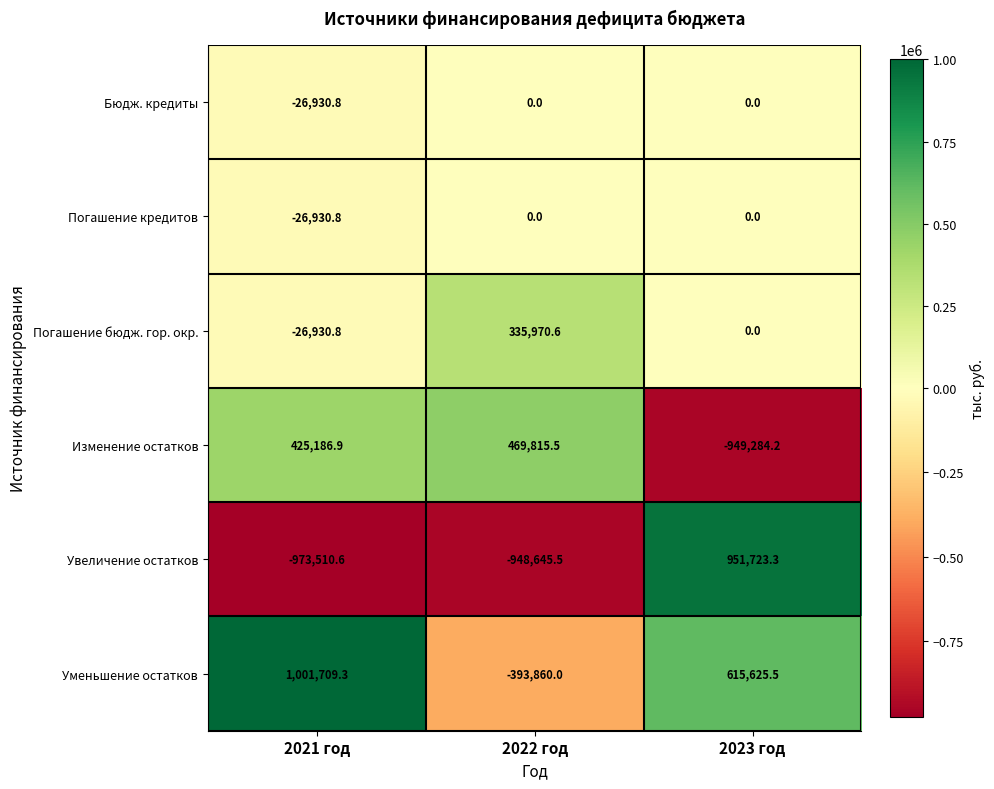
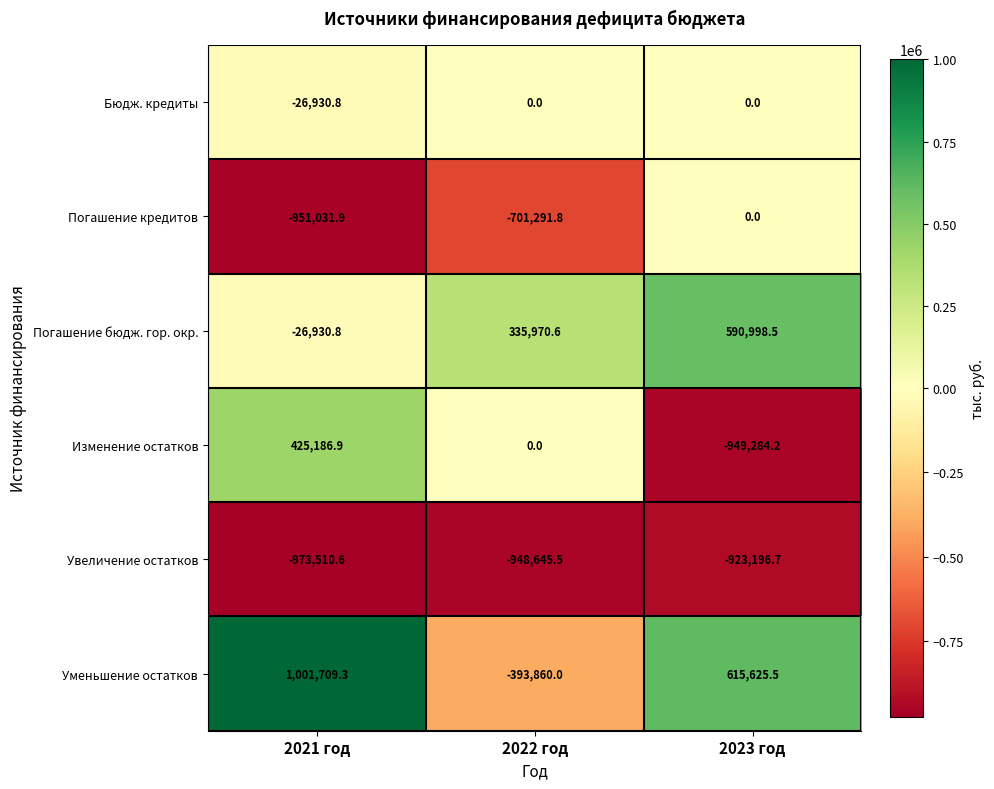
  {
    "Бюдж. кредиты": {
      "2021 год": "-26,930.8",
      "2022 год": "0.0",
      "2023 год": "0.0"
    },
    "Погашение кредитов": {
-     "2021 год": "-26,930.8",
-     "2022 год": "0.0",
+     "2021 год": "-951,031.9",
+     "2022 год": "-701,291.8",
      "2023 год": "0.0"
    },
    "Погашение бюдж. гор. окр.": {
      "2021 год": "-26,930.8",
      "2022 год": "335,970.6",
-     "2023 год": "0.0"
+     "2023 год": "590,998.5"
    },
    "Изменение остатков": {
      "2021 год": "425,186.9",
-     "2022 год": "469,815.5",
+     "2022 год": "0.0",
      "2023 год": "-949,284.2"
    },
    "Увеличение остатков": {
      "2021 год": "-973,510.6",
      "2022 год": "-948,645.5",
-     "2023 год": "951,723.3"
+     "2023 год": "-923,196.7"
    },
    "Уменьшение остатков": {
      "2021 год": "1,001,709.3",
      "2022 год": "-393,860.0",
      "2023 год": "615,625.5"
    }
  }
